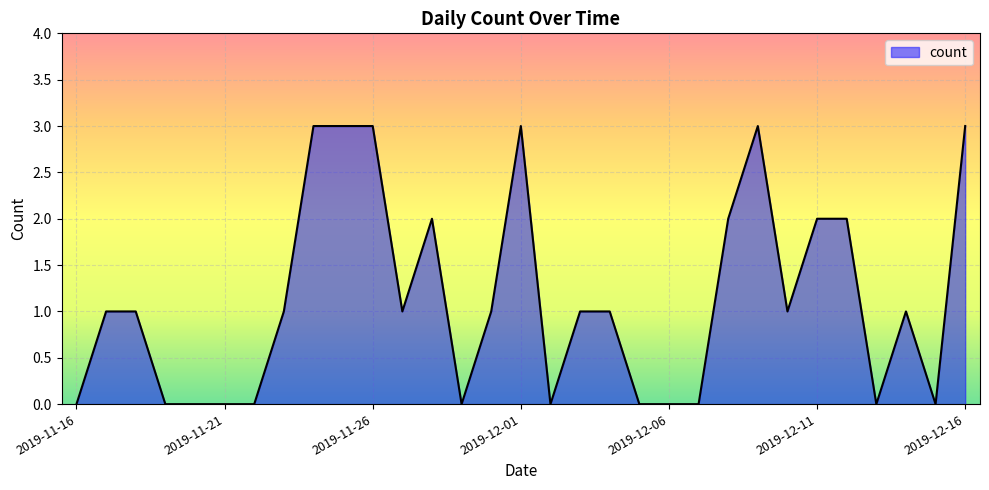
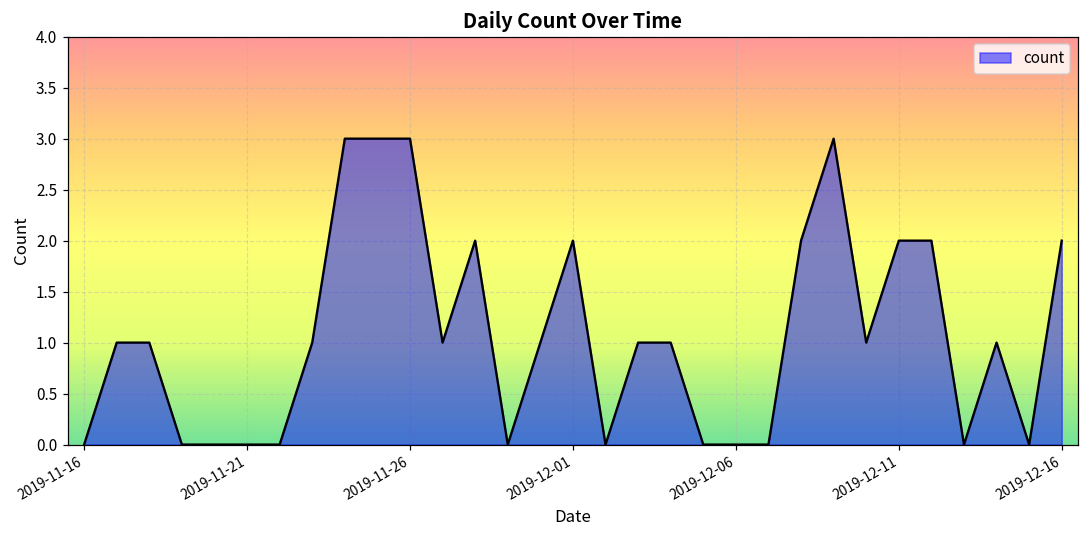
  {
    "2019-11-16": 0,
    "2019-11-21": 0,
    "2019-11-26": 3,
-   "2019-12-01": 3,
+   "2019-12-01": 2,
    "2019-12-06": 0,
    "2019-12-11": 2,
-   "2019-12-16": 3
+   "2019-12-16": 2
  }
